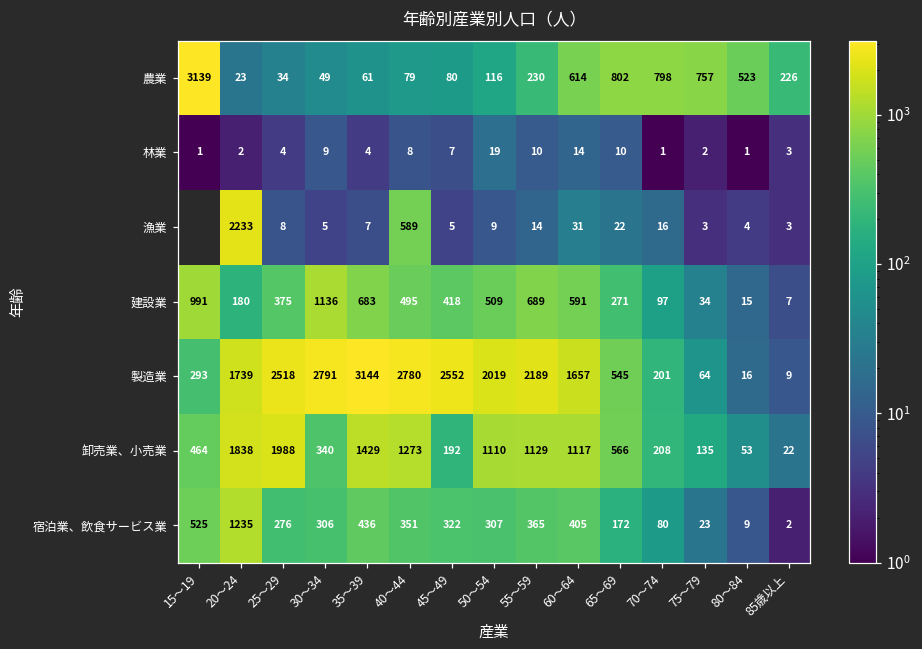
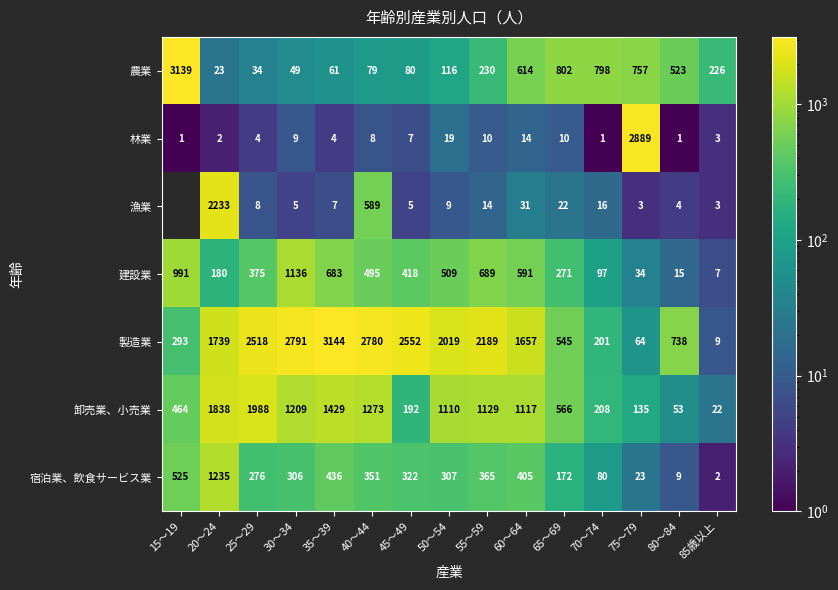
  {
    "農業": {
      "15～19": 3139,
      "20～24": 23,
      "25～29": 34,
      "30～34": 49,
      "35～39": 61,
      "40～44": 79,
      "45～49": 80,
      "50～54": 116,
      "55～59": 230,
      "60～64": 614,
      "65～69": 802,
      "70～74": 798,
      "75～79": 757,
      "80～84": 523,
      "85歳以上": 226
    },
    "林業": {
      "15～19": 1,
      "20～24": 2,
      "25～29": 4,
      "30～34": 9,
      "35～39": 4,
      "40～44": 8,
      "45～49": 7,
      "50～54": 19,
      "55～59": 10,
      "60～64": 14,
      "65～69": 10,
      "70～74": 1,
-     "75～79": 2,
+     "75～79": 2889,
      "80～84": 1,
      "85歳以上": 3
    },
    "漁業": {
      "20～24": 2233,
      "25～29": 8,
      "30～34": 5,
      "35～39": 7,
      "40～44": 589,
      "45～49": 5,
      "50～54": 9,
      "55～59": 14,
      "60～64": 31,
      "65～69": 22,
      "70～74": 16,
      "75～79": 3,
      "80～84": 4,
      "85歳以上": 3
    },
    "建設業": {
      "15～19": 991,
      "20～24": 180,
      "25～29": 375,
      "30～34": 1136,
      "35～39": 683,
      "40～44": 495,
      "45～49": 418,
      "50～54": 509,
      "55～59": 689,
      "60～64": 591,
      "65～69": 271,
      "70～74": 97,
      "75～79": 34,
      "80～84": 15,
      "85歳以上": 7
    },
    "製造業": {
      "15～19": 293,
      "20～24": 1739,
      "25～29": 2518,
      "30～34": 2791,
      "35～39": 3144,
      "40～44": 2780,
      "45～49": 2552,
      "50～54": 2019,
      "55～59": 2189,
      "60～64": 1657,
      "65～69": 545,
      "70～74": 201,
      "75～79": 64,
-     "80～84": 16,
+     "80～84": 738,
      "85歳以上": 9
    },
    "卸売業、小売業": {
      "15～19": 464,
      "20～24": 1838,
      "25～29": 1988,
-     "30～34": 340,
+     "30～34": 1209,
      "35～39": 1429,
      "40～44": 1273,
      "45～49": 192,
      "50～54": 1110,
      "55～59": 1129,
      "60～64": 1117,
      "65～69": 566,
      "70～74": 208,
      "75～79": 135,
      "80～84": 53,
      "85歳以上": 22
    },
    "宿泊業、飲食サービス業": {
      "15～19": 525,
      "20～24": 1235,
      "25～29": 276,
      "30～34": 306,
      "35～39": 436,
      "40～44": 351,
      "45～49": 322,
      "50～54": 307,
      "55～59": 365,
      "60～64": 405,
      "65～69": 172,
      "70～74": 80,
      "75～79": 23,
      "80～84": 9,
      "85歳以上": 2
    }
  }
